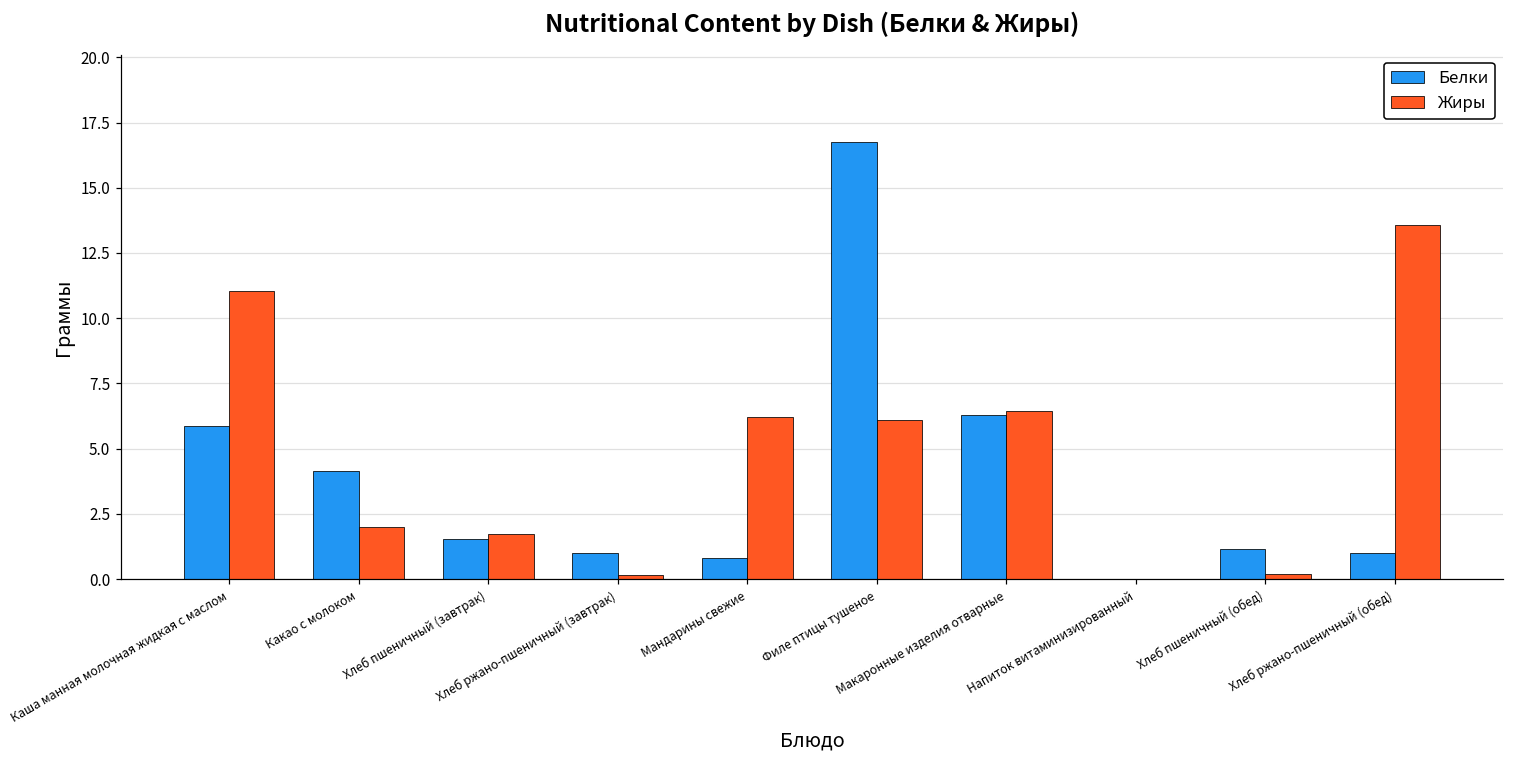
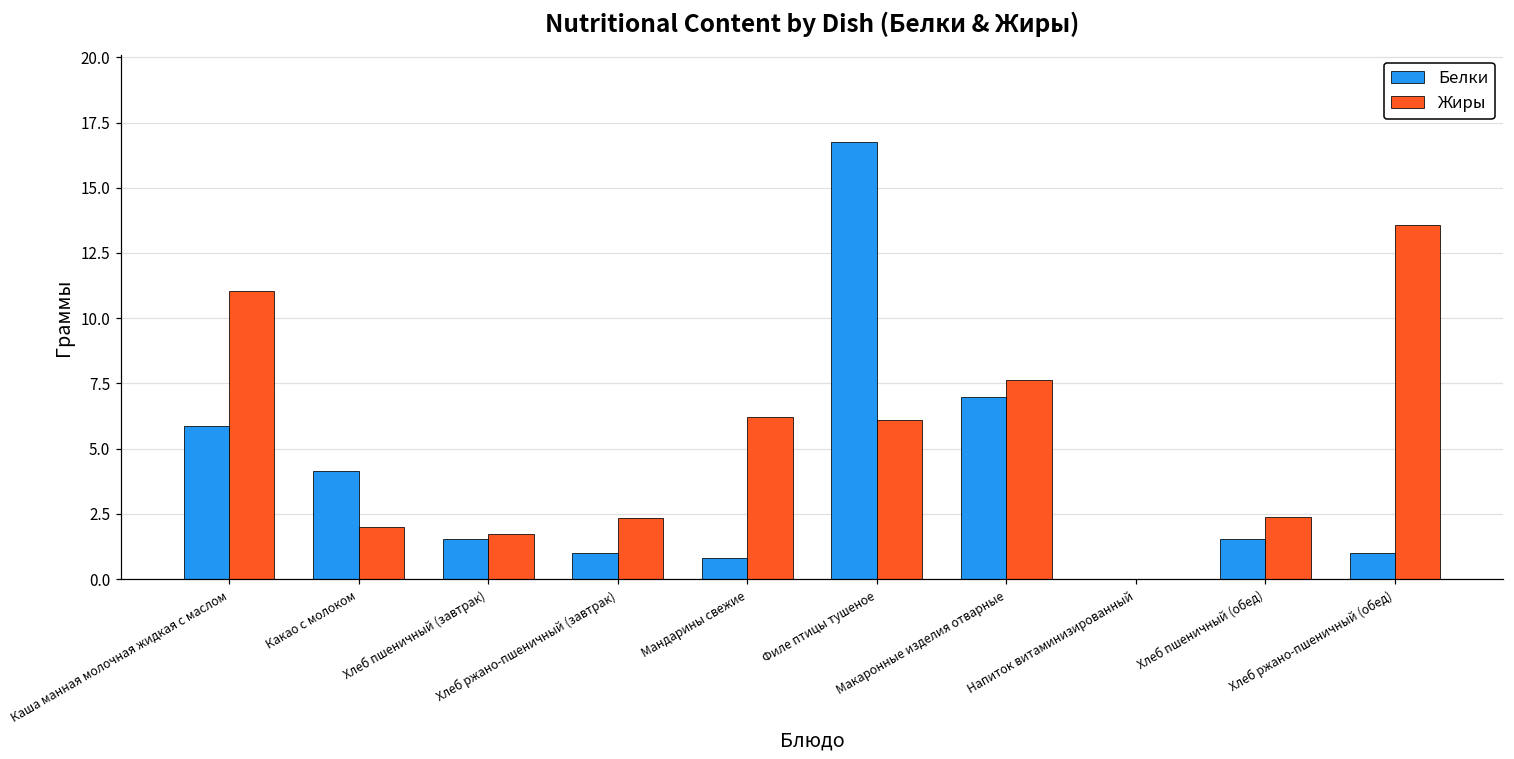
  {
    "Белки": {
      "Каша манная молочная жидкая с маслом": 5.9,
      "Какао с молоком": 4.1,
      "Хлеб пшеничный (завтрак)": 1.5,
      "Хлеб ржано-пшеничный (завтрак)": 1.0,
      "Мандарины свежие": 0.8,
      "Филе птицы тушеное": 16.8,
-     "Макаронные изделия отварные": 6.3,
+     "Макаронные изделия отварные": 7.0,
      "Напиток витаминизированный": 0.0,
-     "Хлеб пшеничный (обед)": 1.2,
+     "Хлеб пшеничный (обед)": 1.5,
      "Хлеб ржано-пшеничный (обед)": 1.0
    },
    "Жиры": {
      "Каша манная молочная жидкая с маслом": 11.0,
      "Какао с молоком": 2.0,
      "Хлеб пшеничный (завтрак)": 1.7,
-     "Хлеб ржано-пшеничный (завтрак)": 0.2,
+     "Хлеб ржано-пшеничный (завтрак)": 2.3,
      "Мандарины свежие": 6.2,
      "Филе птицы тушеное": 6.1,
-     "Макаронные изделия отварные": 6.4,
+     "Макаронные изделия отварные": 7.7,
      "Напиток витаминизированный": 0.0,
-     "Хлеб пшеничный (обед)": 0.2,
+     "Хлеб пшеничный (обед)": 2.4,
      "Хлеб ржано-пшеничный (обед)": 13.6
    }
  }
